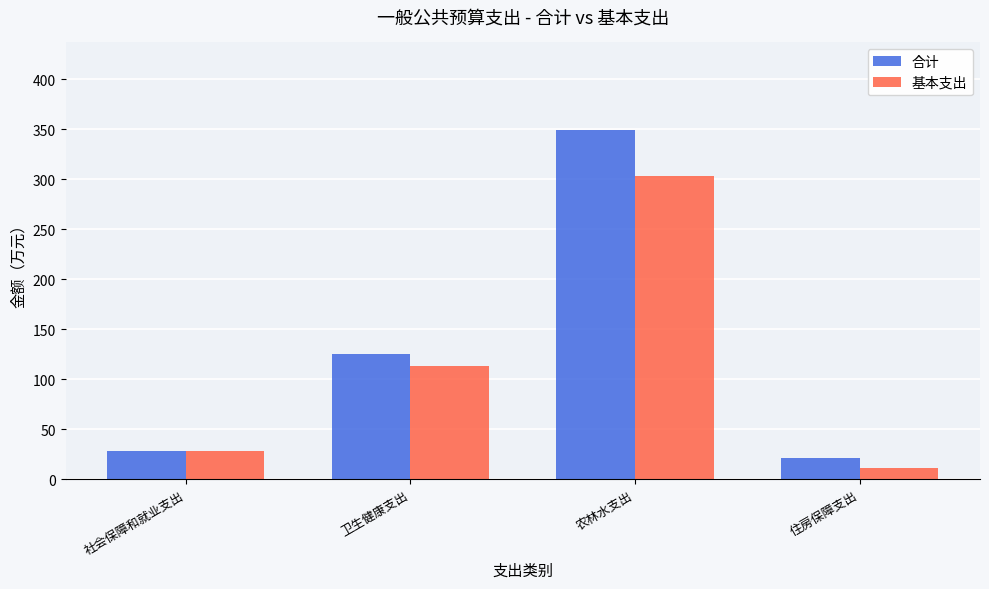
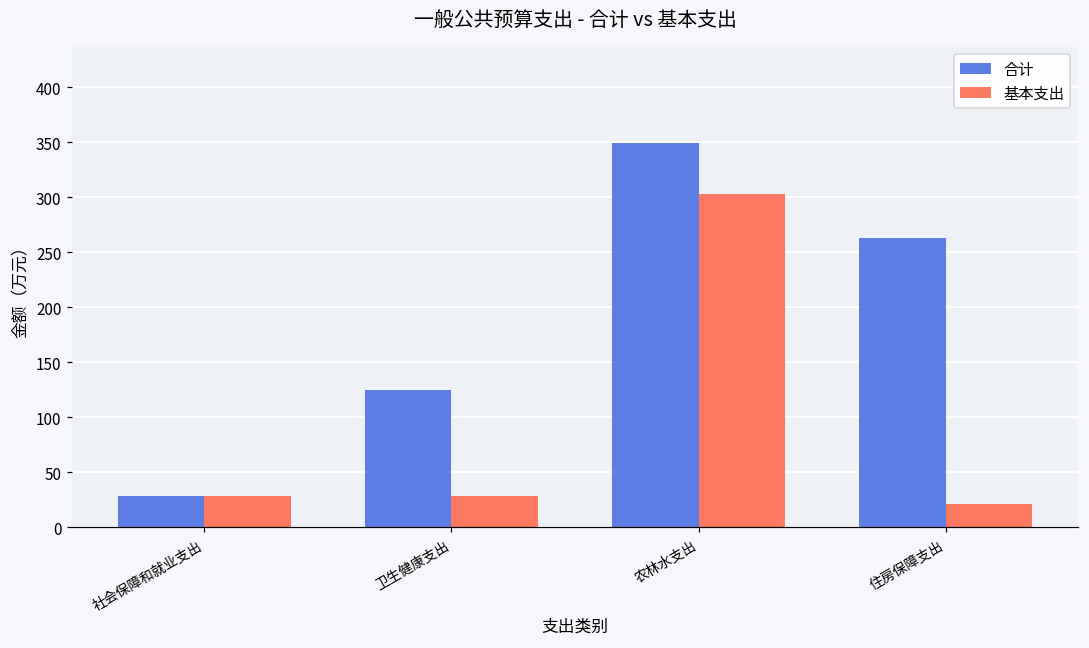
  {
    "合计": {
      "社会保障和就业支出": 30,
      "卫生健康支出": 120,
      "农林水支出": 350,
-     "住房保障支出": 20
+     "住房保障支出": 260
    },
    "基本支出": {
      "社会保障和就业支出": 30,
-     "卫生健康支出": 110,
+     "卫生健康支出": 30,
      "农林水支出": 300,
-     "住房保障支出": 10
+     "住房保障支出": 20
    }
  }
